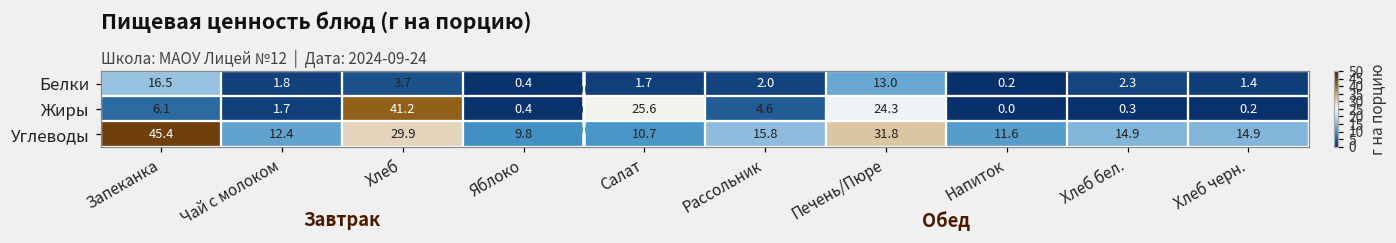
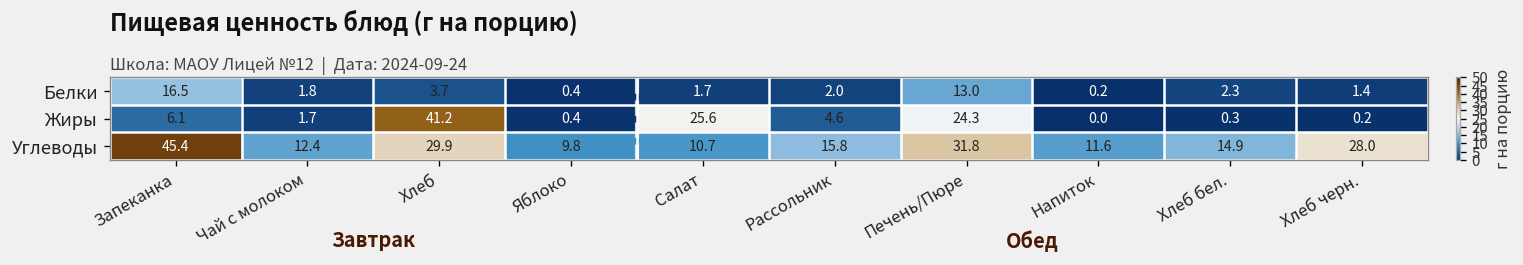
  {
    "Белки": {
      "Запеканка": 16.5,
      "Чай с молоком": 1.8,
      "Хлеб": 3.7,
      "Яблоко": 0.4,
      "Салат": 1.7,
      "Рассольник": 2.0,
      "Печень/Пюре": 13.0,
      "Напиток": 0.2,
      "Хлеб бел.": 2.3,
      "Хлеб черн.": 1.4
    },
    "Жиры": {
      "Запеканка": 6.1,
      "Чай с молоком": 1.7,
      "Хлеб": 41.2,
      "Яблоко": 0.4,
      "Салат": 25.6,
      "Рассольник": 4.6,
      "Печень/Пюре": 24.3,
      "Напиток": 0.0,
      "Хлеб бел.": 0.3,
      "Хлеб черн.": 0.2
    },
    "Углеводы": {
      "Запеканка": 45.4,
      "Чай с молоком": 12.4,
      "Хлеб": 29.9,
      "Яблоко": 9.8,
      "Салат": 10.7,
      "Рассольник": 15.8,
      "Печень/Пюре": 31.8,
      "Напиток": 11.6,
      "Хлеб бел.": 14.9,
-     "Хлеб черн.": 14.9
+     "Хлеб черн.": 28.0
    }
  }
